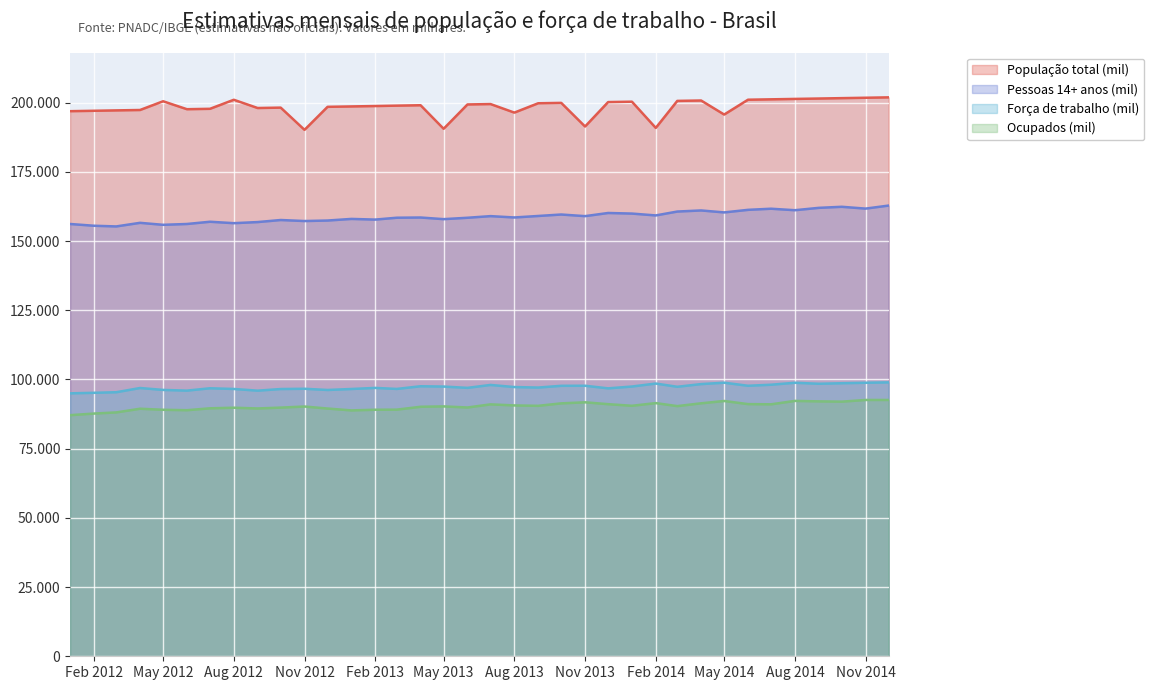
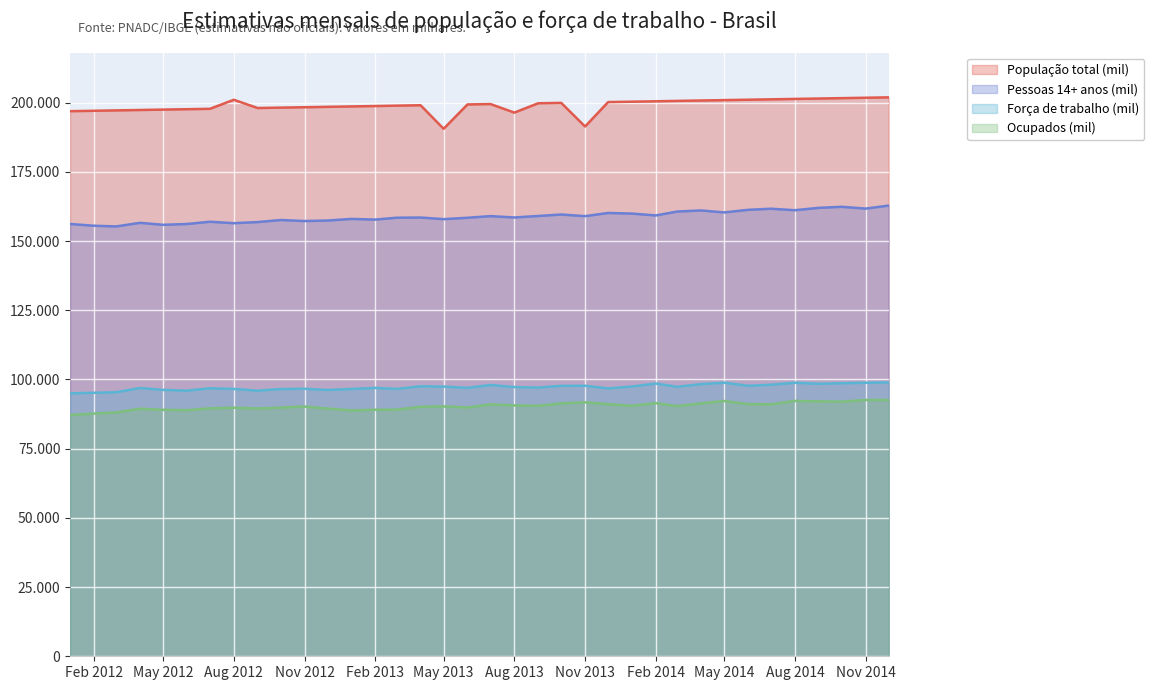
  {
    "População total (mil)": {
      "Feb 2012": 197,
-     "May 2012": 201,
+     "May 2012": 198,
      "Aug 2012": 201,
-     "Nov 2012": 190,
+     "Nov 2012": 198,
      "Feb 2013": 199,
      "May 2013": 191,
      "Aug 2013": 196,
      "Nov 2013": 191,
-     "Feb 2014": 191,
-     "May 2014": 196,
+     "Feb 2014": 201,
+     "May 2014": 201,
      "Aug 2014": 201,
      "Nov 2014": 202
    }
  }
